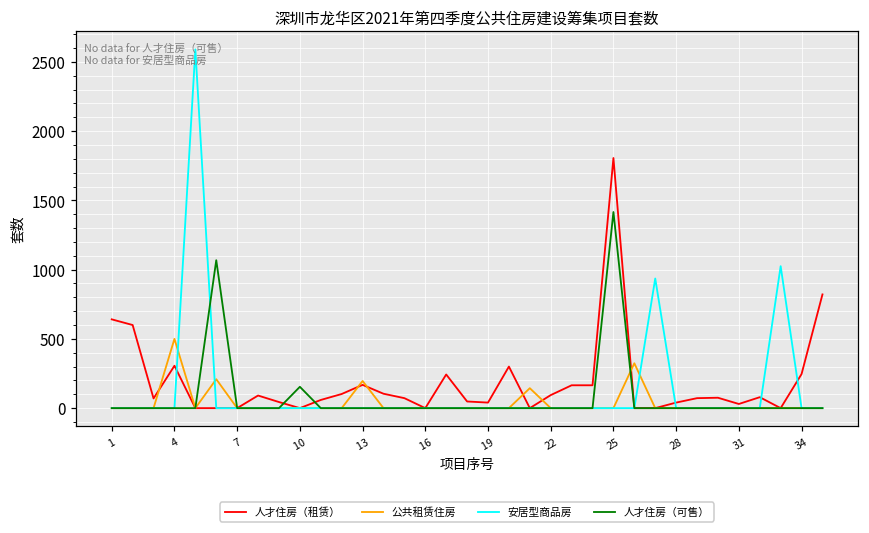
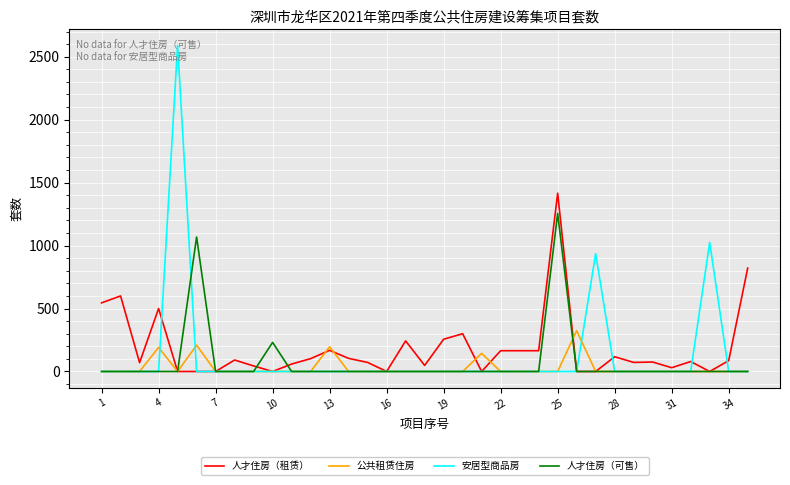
  {
    "人才住房（租赁）": {
-     "1": 640,
-     "4": 310,
+     "1": 550,
+     "4": 500,
      "13": 170,
-     "19": 40,
-     "22": 90,
-     "25": 1810,
-     "28": 40,
+     "19": 260,
+     "22": 170,
+     "25": 1420,
+     "28": 120,
      "31": 30,
-     "34": 250
+     "34": 90
    },
    "公共租赁住房": {
-     "4": 500,
+     "4": 190,
      "13": 200
    },
    "人才住房（可售）": {
-     "10": 150,
-     "25": 1420
+     "10": 230,
+     "25": 1260
    }
  }
